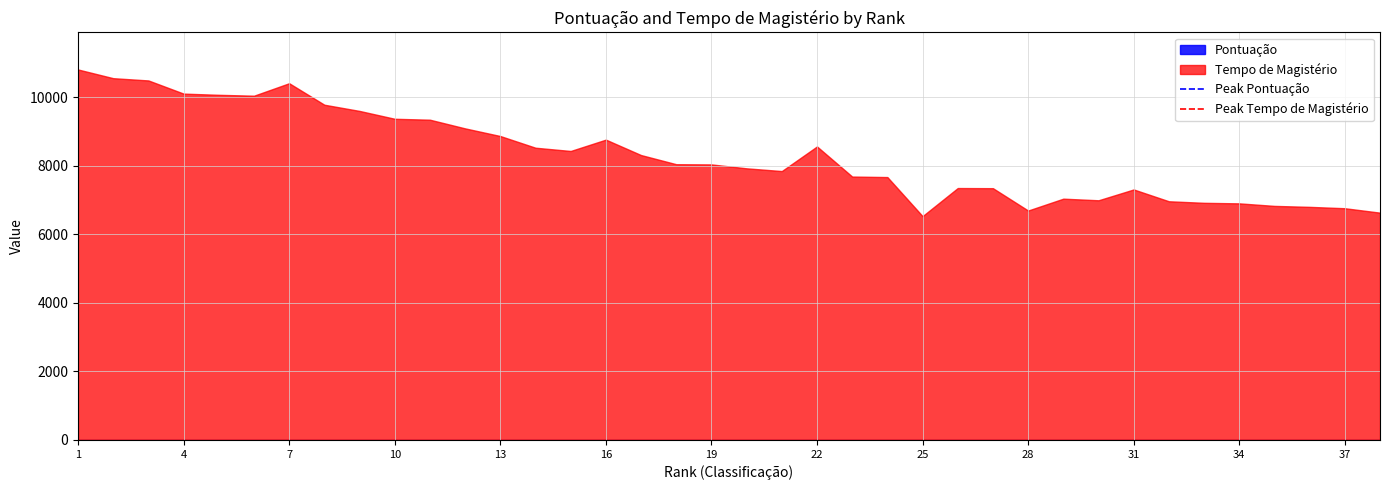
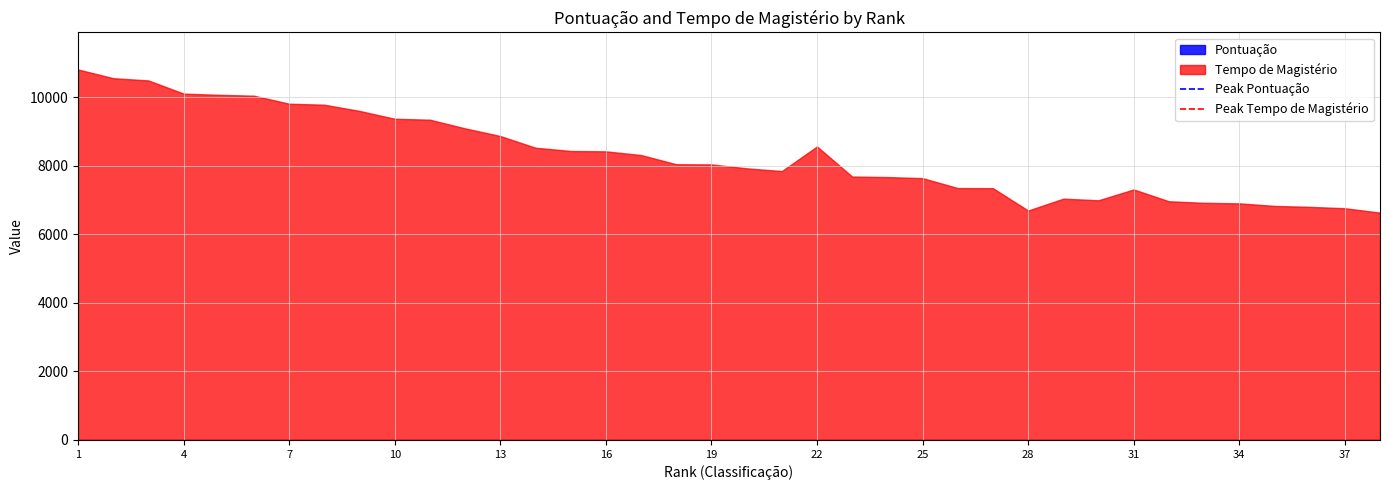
  {
    "Tempo de Magistério": {
      "1": 10800,
      "4": 10100,
-     "7": 10400,
+     "7": 9800,
      "10": 9400,
      "13": 8900,
-     "16": 8800,
+     "16": 8400,
      "19": 8000,
      "22": 8600,
-     "25": 6500,
+     "25": 7600,
      "28": 6700,
      "31": 7300,
      "34": 6900,
      "37": 6800
    }
  }
